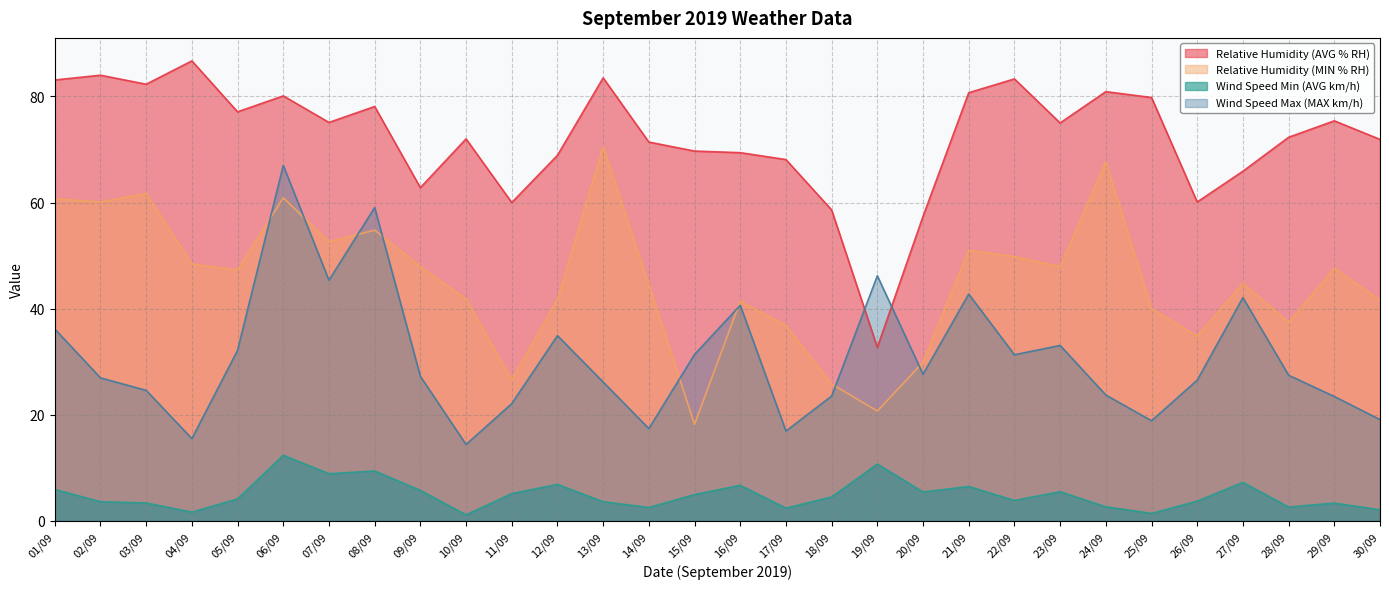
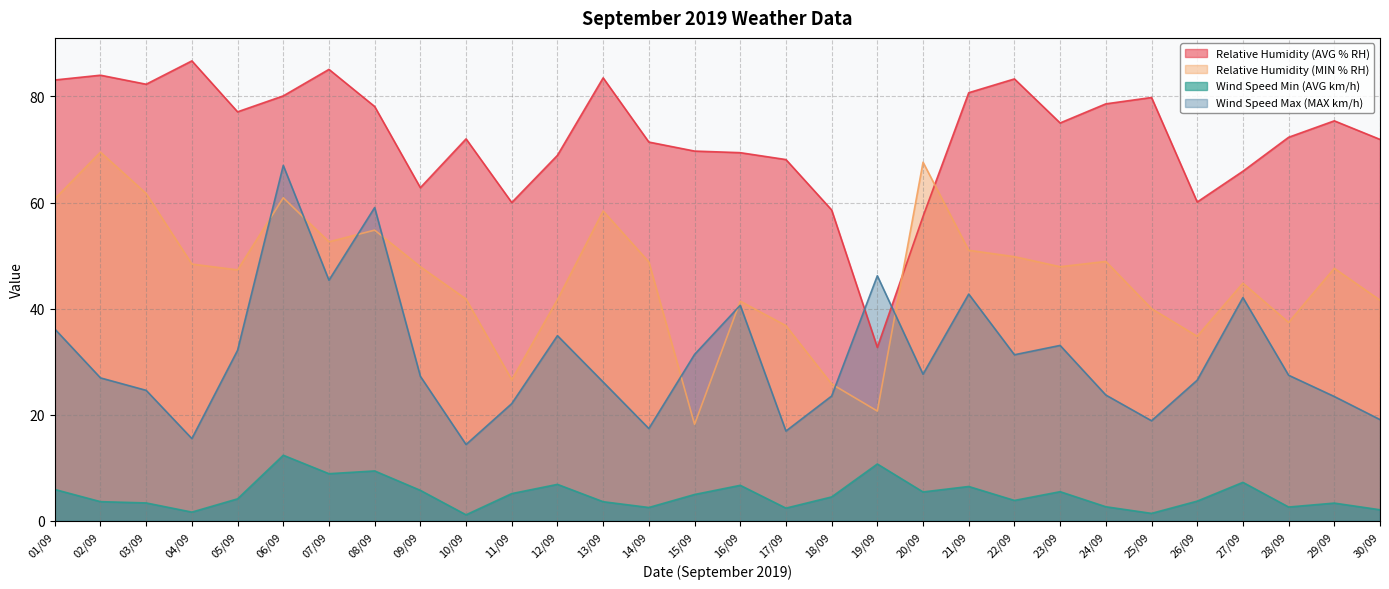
  {
    "Relative Humidity (AVG % RH)": {
      "01/09": 83,
      "02/09": 84,
      "03/09": 82,
      "04/09": 87,
      "05/09": 77,
      "06/09": 80,
-     "07/09": 75,
+     "07/09": 85,
      "08/09": 78,
      "09/09": 63,
      "10/09": 72,
      "11/09": 60,
      "12/09": 69,
      "13/09": 84,
      "14/09": 71,
      "15/09": 70,
      "16/09": 69,
      "17/09": 68,
      "18/09": 59,
      "19/09": 33,
      "20/09": 57,
      "21/09": 81,
      "22/09": 83,
      "23/09": 75,
-     "24/09": 81,
+     "24/09": 79,
      "25/09": 80,
      "26/09": 60,
      "27/09": 66,
      "28/09": 72,
      "29/09": 75,
      "30/09": 72
    },
    "Relative Humidity (MIN % RH)": {
      "01/09": 61,
-     "02/09": 60,
+     "02/09": 70,
      "03/09": 62,
      "04/09": 48,
      "05/09": 47,
      "06/09": 61,
      "07/09": 53,
      "08/09": 55,
      "09/09": 48,
      "10/09": 42,
      "11/09": 27,
      "12/09": 42,
-     "13/09": 71,
-     "14/09": 45,
+     "13/09": 58,
+     "14/09": 49,
      "15/09": 18,
      "16/09": 41,
      "17/09": 37,
      "18/09": 26,
      "19/09": 21,
-     "20/09": 30,
+     "20/09": 68,
      "21/09": 51,
      "22/09": 50,
      "23/09": 48,
-     "24/09": 68,
+     "24/09": 49,
      "25/09": 40,
      "26/09": 35,
      "27/09": 45,
      "28/09": 37,
      "29/09": 48,
      "30/09": 42
    }
  }
